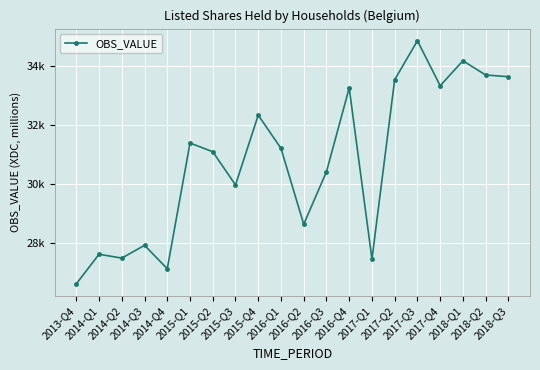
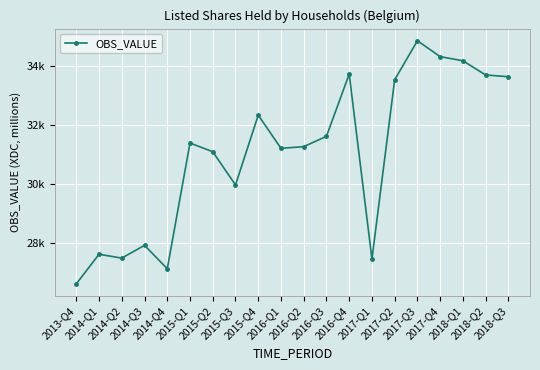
  {
    "2013-Q4": 26600,
    "2014-Q1": 27600,
    "2014-Q2": 27500,
    "2014-Q3": 27900,
    "2014-Q4": 27100,
    "2015-Q1": 31400,
    "2015-Q2": 31100,
    "2015-Q3": 30000,
    "2015-Q4": 32300,
    "2016-Q1": 31200,
-   "2016-Q2": 28600,
-   "2016-Q3": 30400,
-   "2016-Q4": 33200,
+   "2016-Q2": 31300,
+   "2016-Q3": 31600,
+   "2016-Q4": 33700,
    "2017-Q1": 27500,
    "2017-Q2": 33500,
    "2017-Q3": 34800,
-   "2017-Q4": 33300,
+   "2017-Q4": 34300,
    "2018-Q1": 34200,
    "2018-Q2": 33700,
    "2018-Q3": 33600
  }
